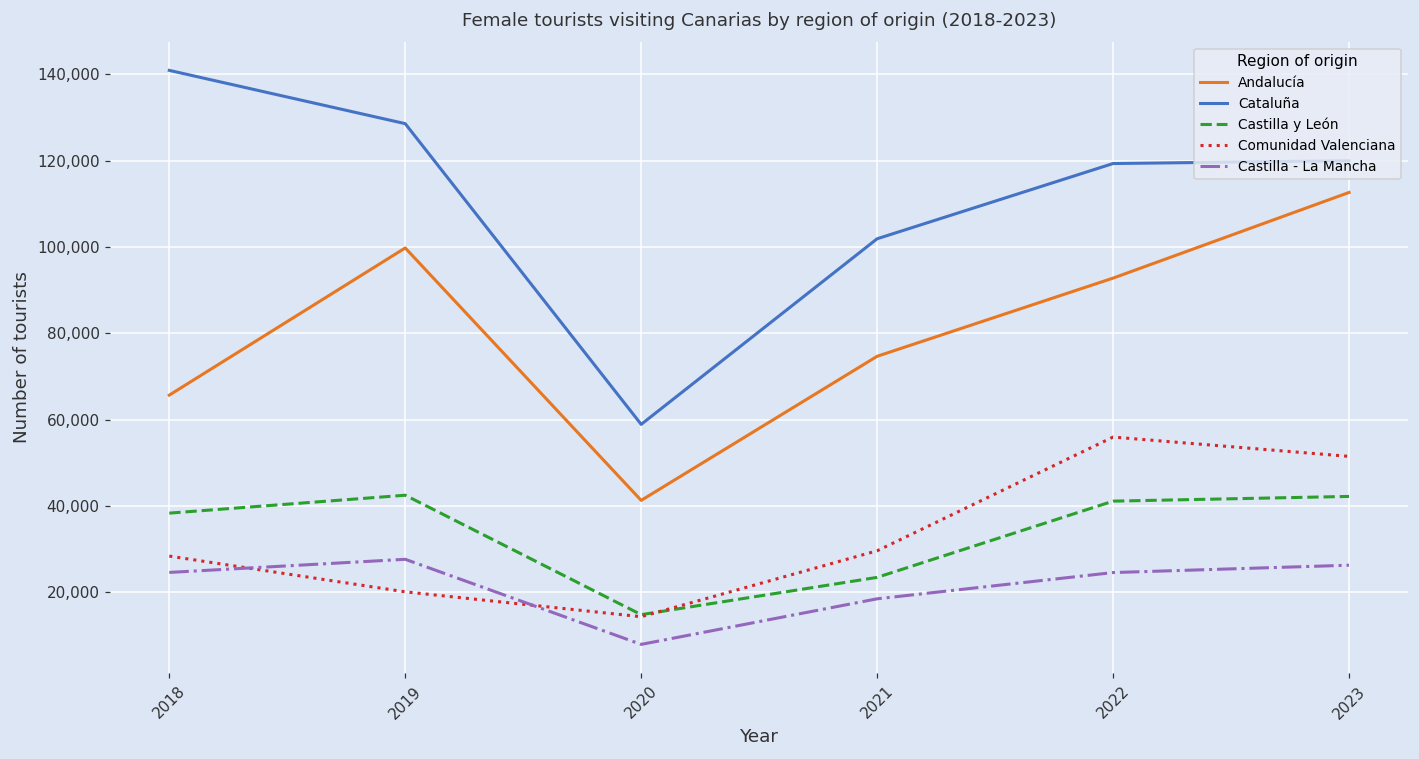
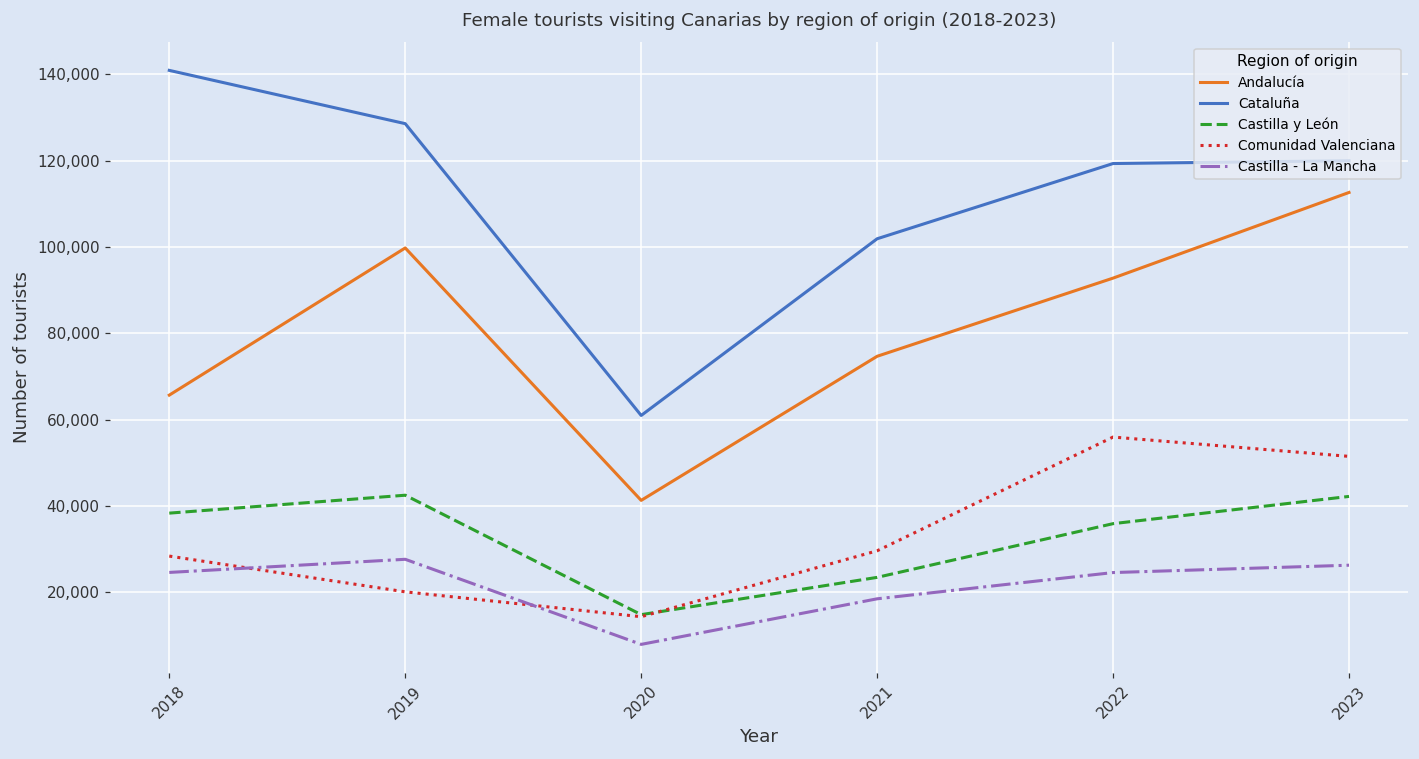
  {
    "Andalucía": {
      "2018": "66,000",
      "2019": "100,000",
      "2020": "41,000",
      "2021": "75,000",
      "2022": "93,000",
      "2023": "113,000"
    },
    "Cataluña": {
      "2018": "141,000",
      "2019": "129,000",
-     "2020": "59,000",
+     "2020": "61,000",
      "2021": "102,000",
      "2022": "119,000"
    },
    "Castilla y León": {
      "2018": "38,000",
      "2019": "42,000",
      "2021": "23,000",
-     "2022": "41,000",
+     "2022": "36,000",
      "2023": "42,000"
    },
    "Comunidad Valenciana": {
      "2018": "28,000",
      "2019": "20,000",
      "2021": "30,000",
      "2022": "56,000",
      "2023": "51,000"
    },
    "Castilla - La Mancha": {
      "2018": "25,000",
      "2019": "28,000",
      "2020": "8,000",
      "2021": "18,000",
      "2022": "25,000",
      "2023": "26,000"
    }
  }
